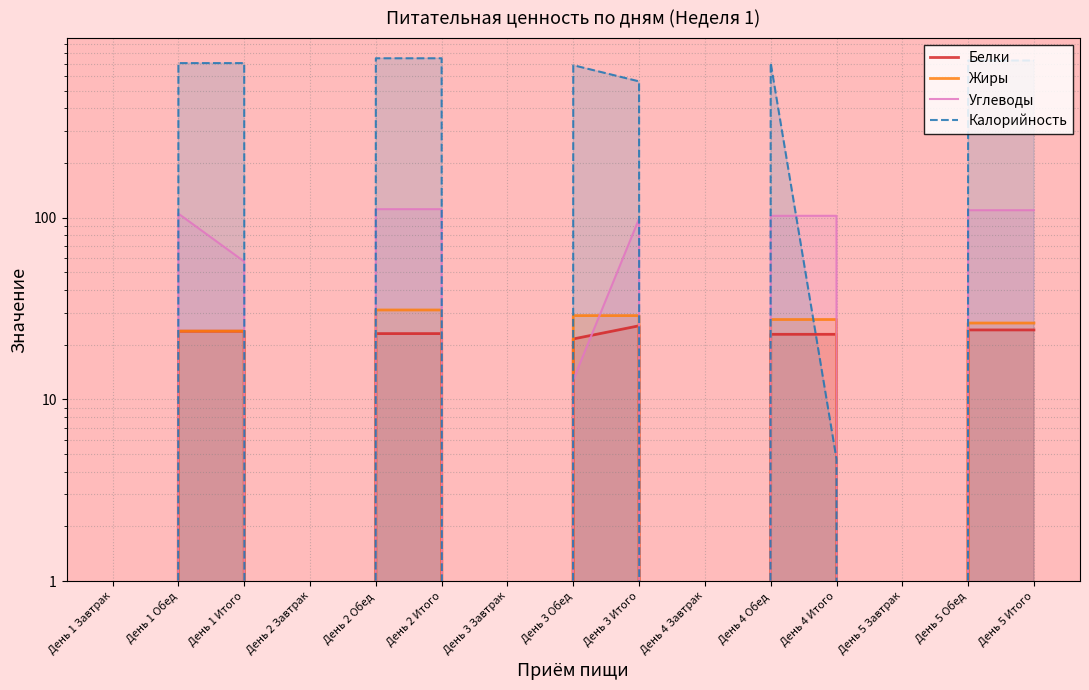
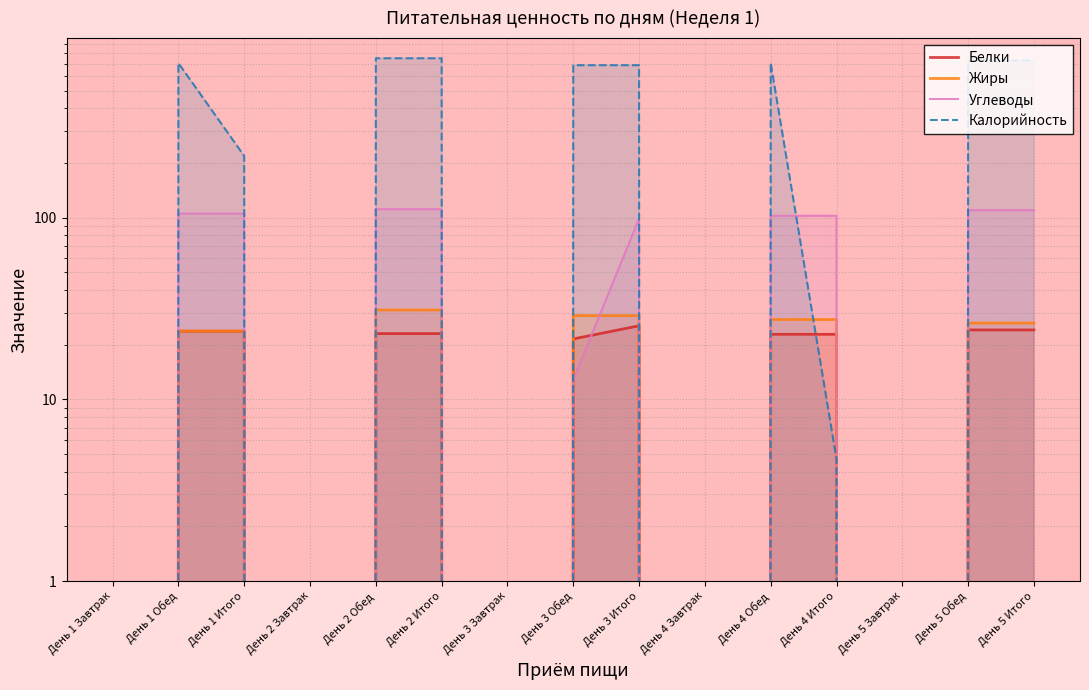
  {
    "Белки": {
      "День 2 Обед": 23,
      "День 2 Итого": 23,
      "День 3 Обед": 22,
      "День 3 Итого": 25,
      "День 4 Обед": 23,
      "День 4 Итого": 23,
      "День 5 Обед": 24,
      "День 5 Итого": 24
    },
    "Жиры": {
      "День 2 Обед": 31,
      "День 2 Итого": 31,
      "День 3 Обед": 29,
      "День 3 Итого": 29,
      "День 4 Обед": 28,
      "День 4 Итого": 28,
      "День 5 Обед": 26,
      "День 5 Итого": 26
    },
    "Углеводы": {
      "День 1 Обед": 110,
-     "День 1 Итого": 57,
+     "День 1 Итого": 110,
      "День 2 Обед": 110,
      "День 2 Итого": 110,
      "День 3 Обед": 13,
      "День 3 Итого": 100,
      "День 4 Обед": 100,
      "День 4 Итого": 100,
      "День 5 Обед": 110,
      "День 5 Итого": 110
    },
    "Калорийность": {
      "День 1 Обед": 710,
-     "День 1 Итого": 710,
+     "День 1 Итого": 220,
      "День 2 Обед": 750,
      "День 2 Итого": 750,
      "День 3 Обед": 690,
-     "День 3 Итого": 560,
+     "День 3 Итого": 690,
      "День 4 Обед": 710,
      "День 4 Итого": 4.7
    }
  }
